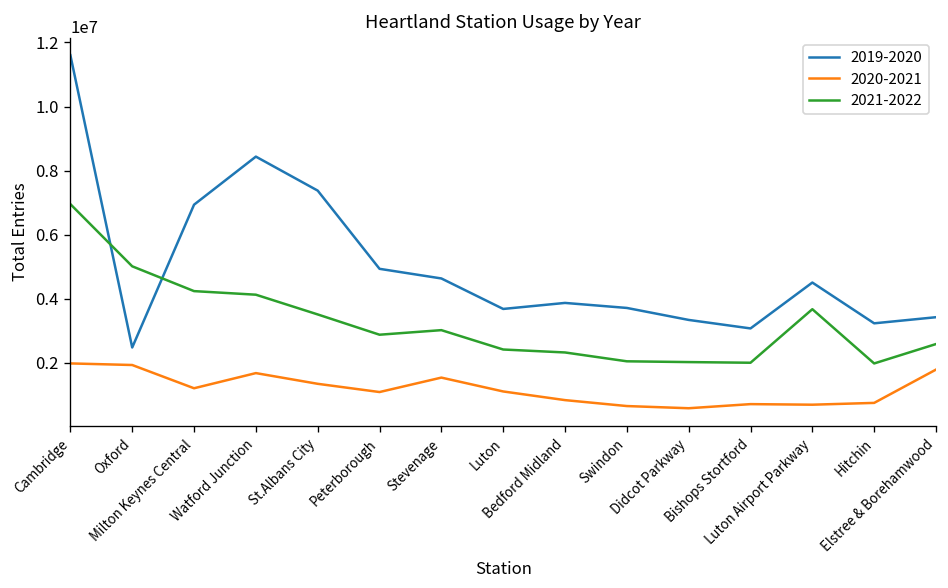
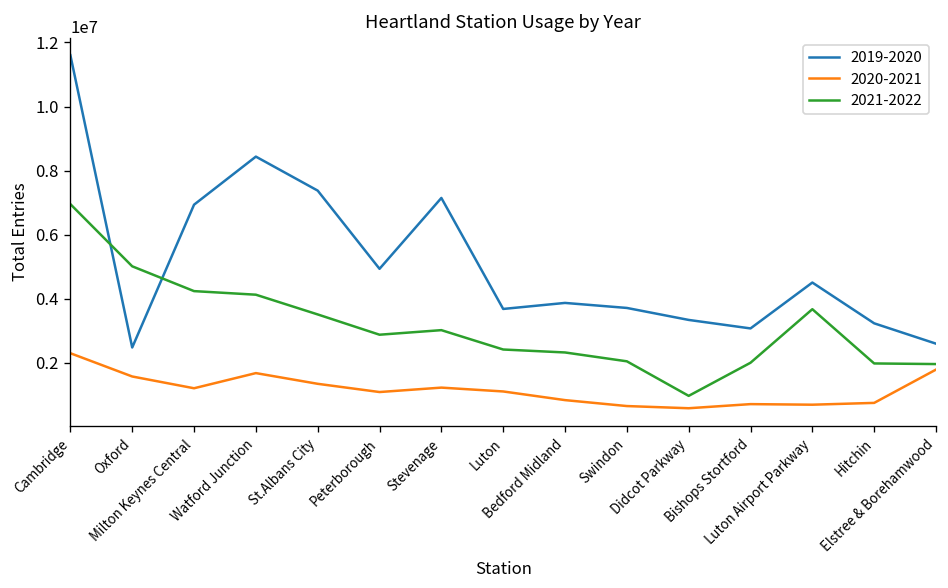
  {
    "2019-2020": {
      "Cambridge": 11600000,
      "Oxford": 2500000,
      "Milton Keynes Central": 6900000,
      "Watford Junction": 8400000,
      "St.Albans City": 7400000,
      "Peterborough": 4900000,
-     "Stevenage": 4600000,
+     "Stevenage": 7100000,
      "Luton": 3700000,
      "Bedford Midland": 3900000,
      "Swindon": 3700000,
      "Didcot Parkway": 3300000,
      "Bishops Stortford": 3100000,
      "Luton Airport Parkway": 4500000,
      "Hitchin": 3200000,
-     "Elstree & Borehamwood": 3400000
+     "Elstree & Borehamwood": 2600000
    },
    "2020-2021": {
-     "Cambridge": 2000000,
-     "Oxford": 1900000,
+     "Cambridge": 2300000,
+     "Oxford": 1600000,
      "Milton Keynes Central": 1200000,
      "Watford Junction": 1700000,
      "St.Albans City": 1300000,
      "Peterborough": 1100000,
-     "Stevenage": 1500000,
+     "Stevenage": 1200000,
      "Luton": 1100000,
      "Bedford Midland": 800000,
      "Swindon": 700000,
      "Didcot Parkway": 600000,
      "Bishops Stortford": 700000,
      "Luton Airport Parkway": 700000,
      "Hitchin": 800000,
      "Elstree & Borehamwood": 1800000
    },
    "2021-2022": {
      "Cambridge": 7000000,
      "Oxford": 5000000,
      "Milton Keynes Central": 4200000,
      "Watford Junction": 4100000,
      "St.Albans City": 3500000,
      "Peterborough": 2900000,
      "Stevenage": 3000000,
      "Luton": 2400000,
      "Bedford Midland": 2300000,
      "Swindon": 2000000,
-     "Didcot Parkway": 2000000,
+     "Didcot Parkway": 1000000,
      "Bishops Stortford": 2000000,
      "Luton Airport Parkway": 3700000,
      "Hitchin": 2000000,
-     "Elstree & Borehamwood": 2600000
+     "Elstree & Borehamwood": 2000000
    }
  }
